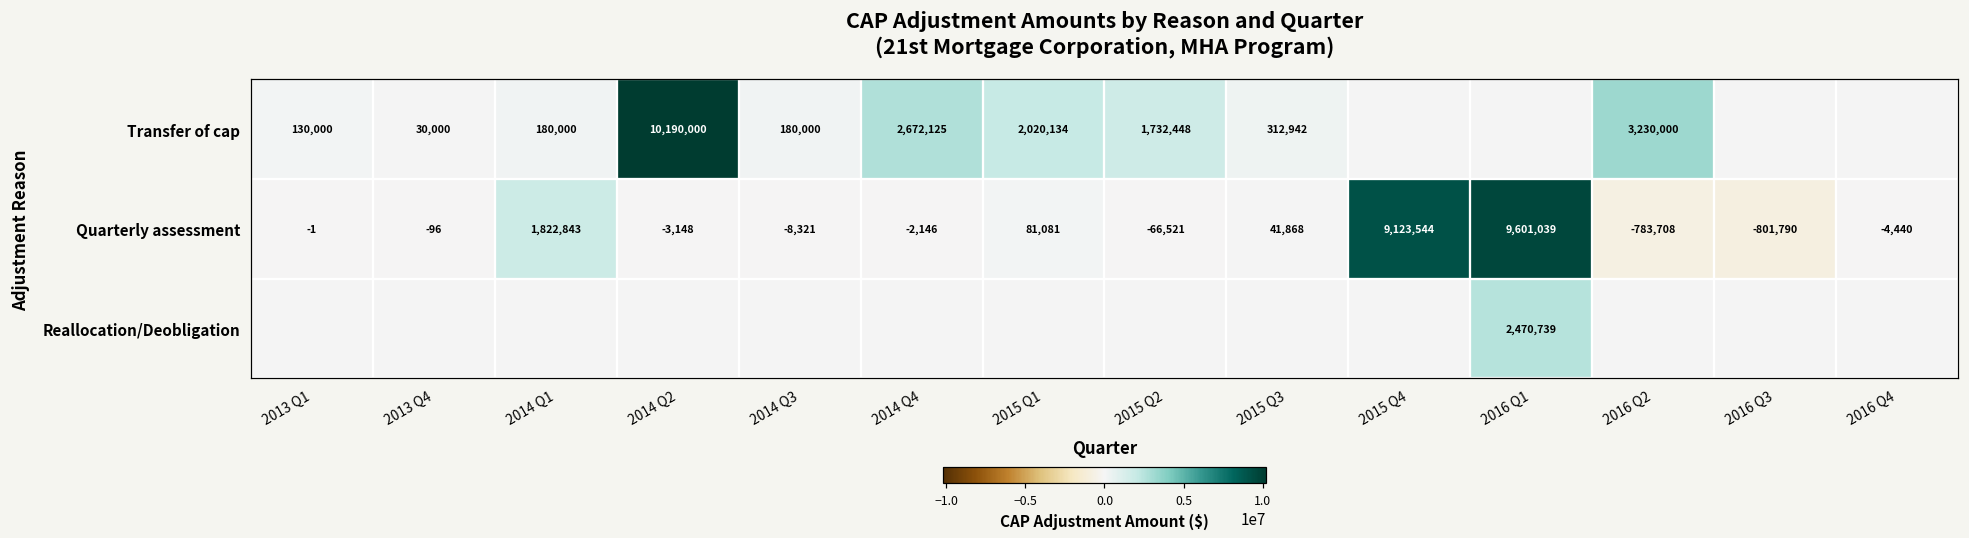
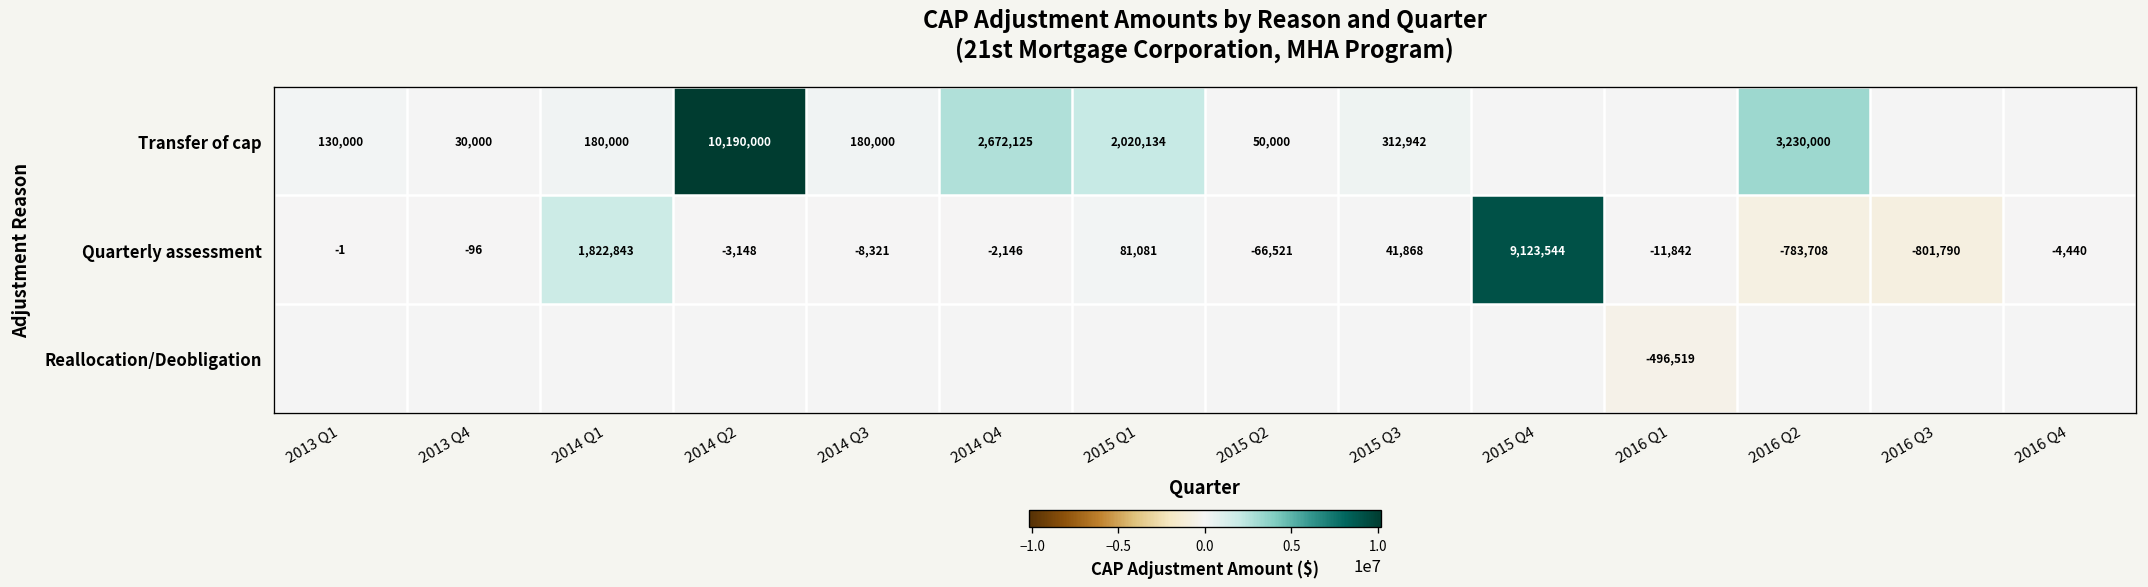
  {
    "Transfer of cap": {
      "2013 Q1": "130,000",
      "2013 Q4": "30,000",
      "2014 Q1": "180,000",
      "2014 Q2": "10,190,000",
      "2014 Q3": "180,000",
      "2014 Q4": "2,672,125",
      "2015 Q1": "2,020,134",
-     "2015 Q2": "1,732,448",
+     "2015 Q2": "50,000",
      "2015 Q3": "312,942",
      "2016 Q2": "3,230,000"
    },
    "Quarterly assessment": {
      "2013 Q1": "-1",
      "2013 Q4": "-96",
      "2014 Q1": "1,822,843",
      "2014 Q2": "-3,148",
      "2014 Q3": "-8,321",
      "2014 Q4": "-2,146",
      "2015 Q1": "81,081",
      "2015 Q2": "-66,521",
      "2015 Q3": "41,868",
      "2015 Q4": "9,123,544",
-     "2016 Q1": "9,601,039",
+     "2016 Q1": "-11,842",
      "2016 Q2": "-783,708",
      "2016 Q3": "-801,790",
      "2016 Q4": "-4,440"
    },
    "Reallocation/Deobligation": {
-     "2016 Q1": "2,470,739"
+     "2016 Q1": "-496,519"
    }
  }
